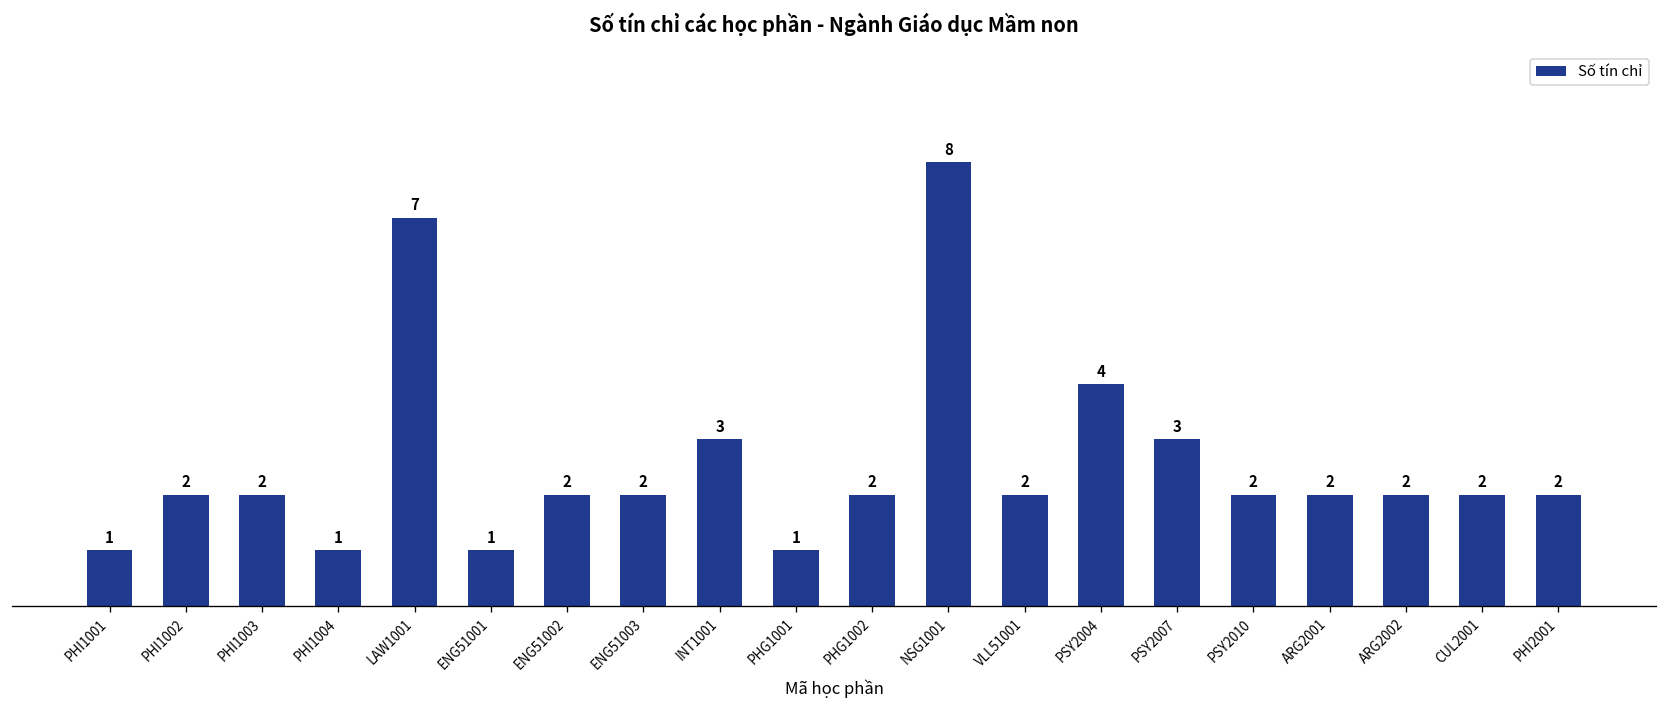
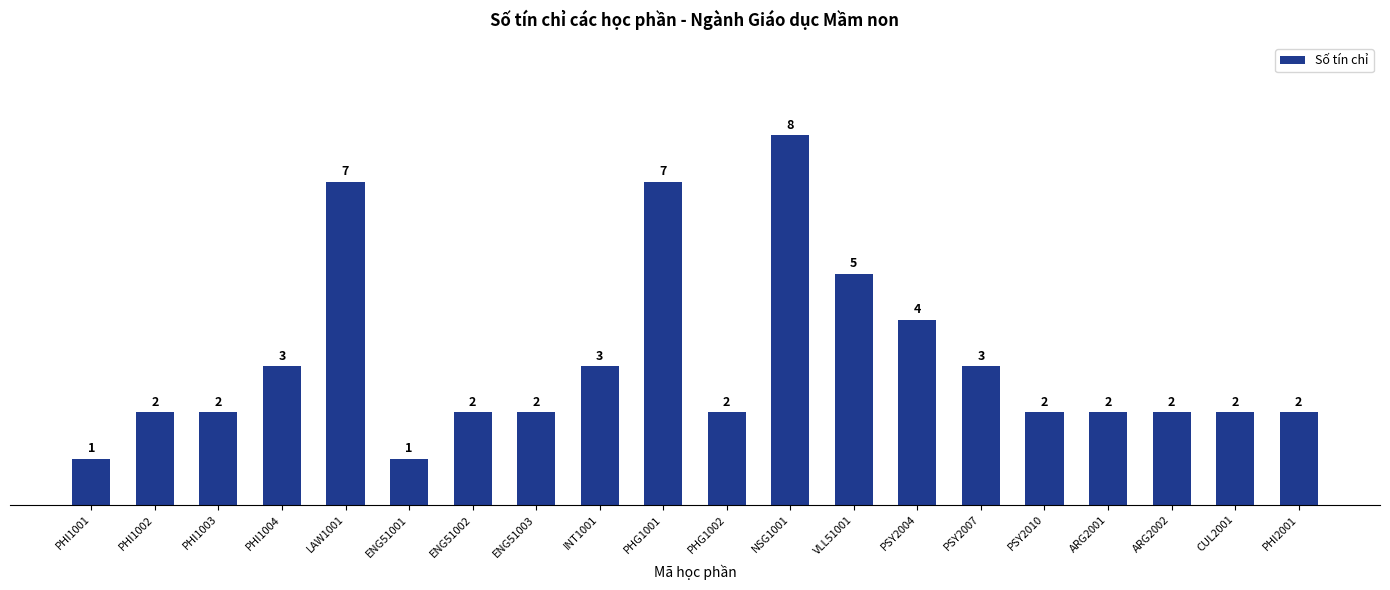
  {
    "PHI1001": 1,
    "PHI1002": 2,
    "PHI1003": 2,
-   "PHI1004": 1,
+   "PHI1004": 3,
    "LAW1001": 7,
    "ENG51001": 1,
    "ENG51002": 2,
    "ENG51003": 2,
    "INT1001": 3,
-   "PHG1001": 1,
+   "PHG1001": 7,
    "PHG1002": 2,
    "NSG1001": 8,
-   "VLL51001": 2,
+   "VLL51001": 5,
    "PSY2004": 4,
    "PSY2007": 3,
    "PSY2010": 2,
    "ARG2001": 2,
    "ARG2002": 2,
    "CUL2001": 2,
    "PHI2001": 2
  }
